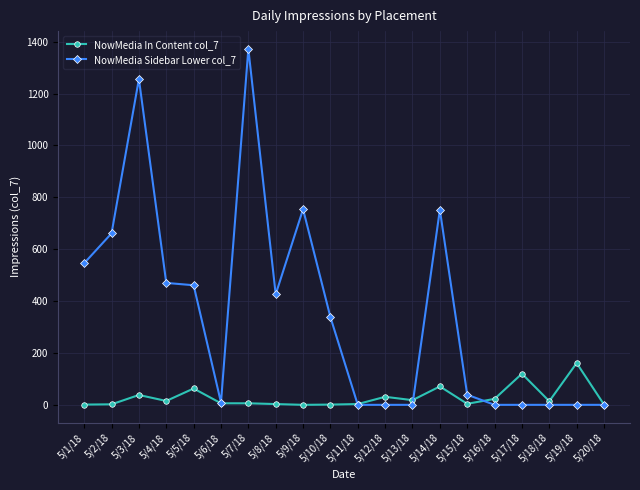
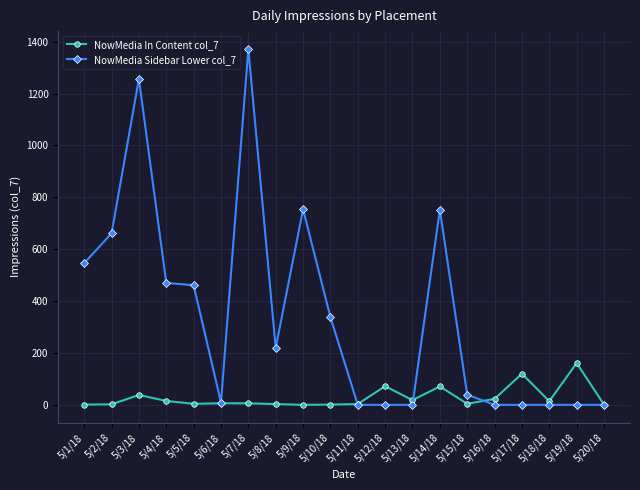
  {
    "NowMedia In Content col_7": {
      "5/1/18": 0,
      "5/2/18": 0,
      "5/3/18": 40,
      "5/4/18": 20,
-     "5/5/18": 60,
+     "5/5/18": 0,
      "5/7/18": 10,
      "5/8/18": 0,
      "5/9/18": 0,
      "5/10/18": 0,
-     "5/12/18": 30,
+     "5/12/18": 70,
      "5/13/18": 20,
      "5/14/18": 70,
      "5/15/18": 0,
      "5/16/18": 20,
      "5/17/18": 120,
      "5/18/18": 10,
      "5/19/18": 160
    },
    "NowMedia Sidebar Lower col_7": {
      "5/1/18": 550,
      "5/2/18": 660,
      "5/3/18": 1260,
      "5/4/18": 470,
      "5/5/18": 460,
      "5/7/18": 1370,
-     "5/8/18": 430,
+     "5/8/18": 220,
      "5/9/18": 750,
      "5/10/18": 340,
      "5/12/18": 0,
      "5/13/18": 0,
      "5/14/18": 750,
      "5/15/18": 40,
      "5/16/18": 0,
      "5/17/18": 0,
      "5/18/18": 0,
      "5/19/18": 0
    }
  }
